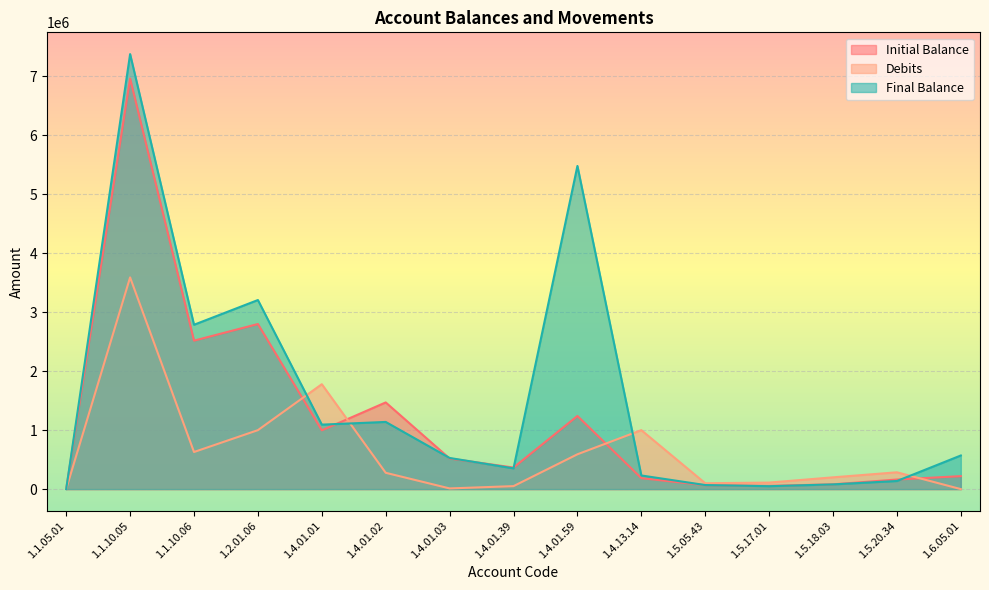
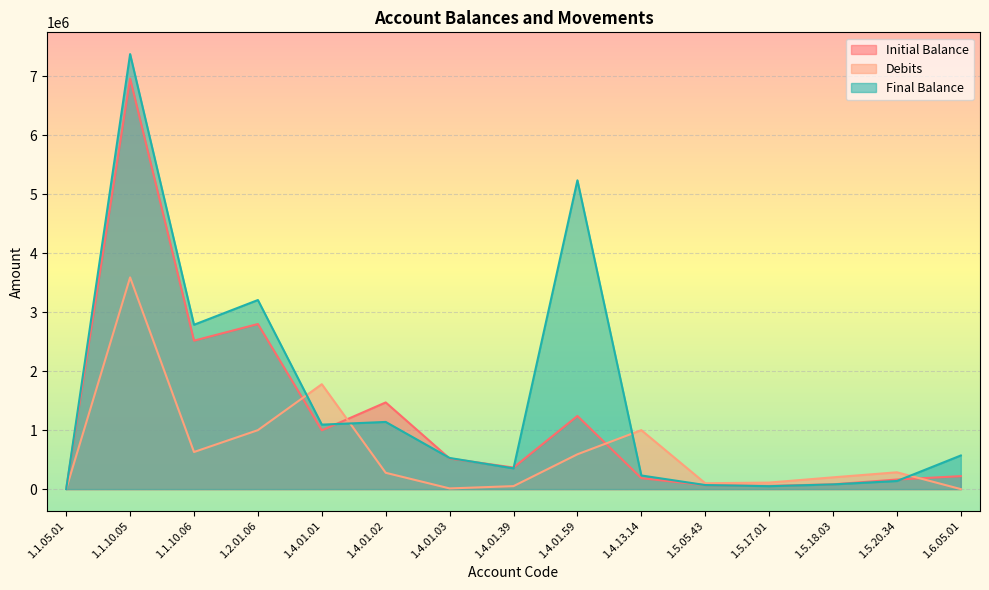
  {
    "Final Balance": {
      "1.1.10.05": 7400000,
      "1.1.10.06": 2800000,
      "1.2.01.06": 3200000,
      "1.4.01.01": 1100000,
      "1.4.01.02": 1100000,
-     "1.4.01.59": 5500000,
+     "1.4.01.59": 5200000,
      "1.4.13.14": 200000,
      "1.6.05.01": 600000
    }
  }
